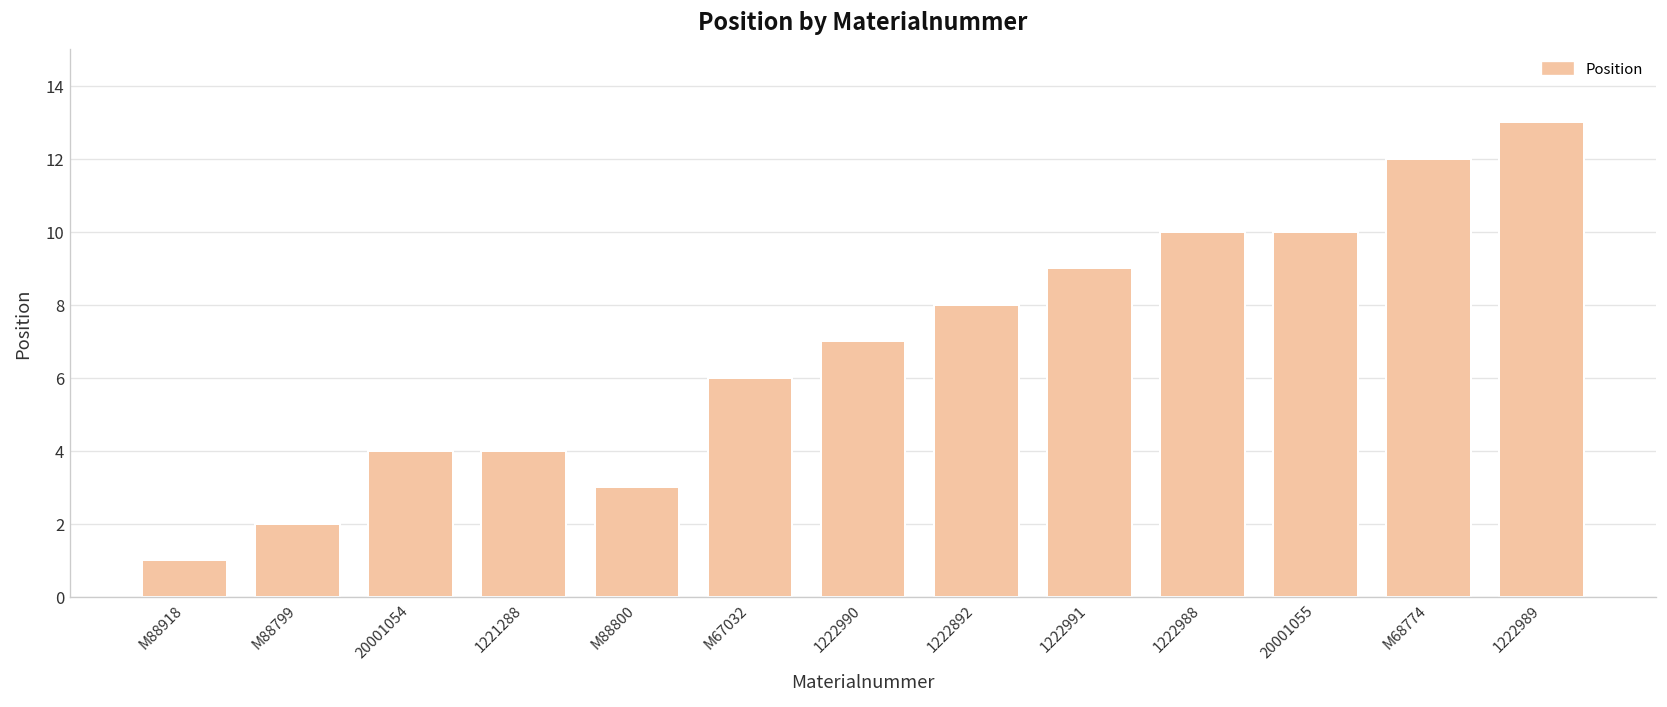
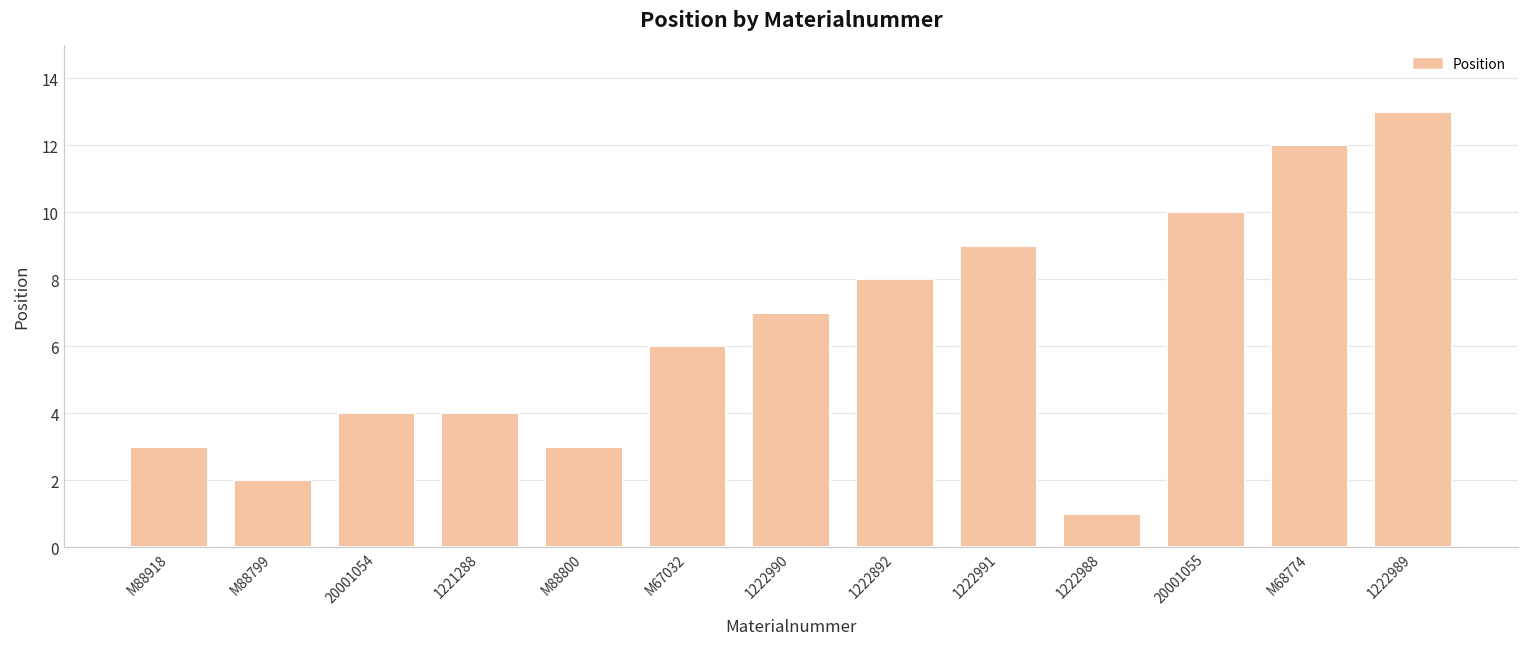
  {
-   "M88918": 1,
+   "M88918": 3,
    "M88799": 2,
    "20001054": 4,
    "1221288": 4,
    "M88800": 3,
    "M67032": 6,
    "1222990": 7,
    "1222892": 8,
    "1222991": 9,
-   "1222988": 10,
+   "1222988": 1,
    "20001055": 10,
    "M68774": 12,
    "1222989": 13
  }
